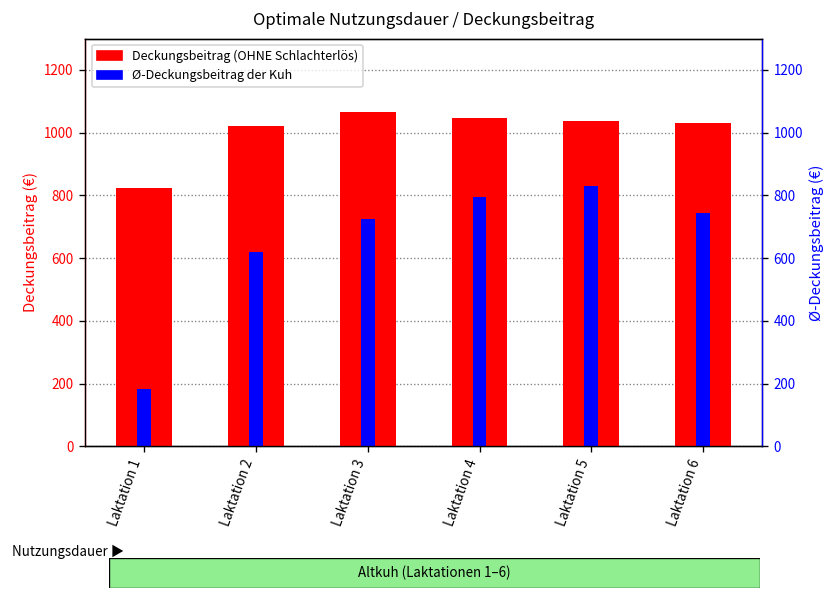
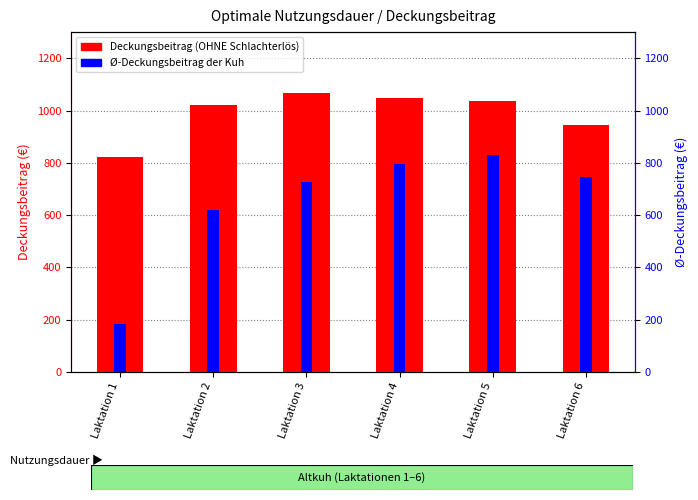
  {
    "Deckungsbeitrag (OHNE Schlachterlös)": {
      "Laktation 1": 820,
      "Laktation 2": 1020,
      "Laktation 3": 1070,
      "Laktation 4": 1050,
      "Laktation 5": 1040,
-     "Laktation 6": 1030
+     "Laktation 6": 940
    }
  }
